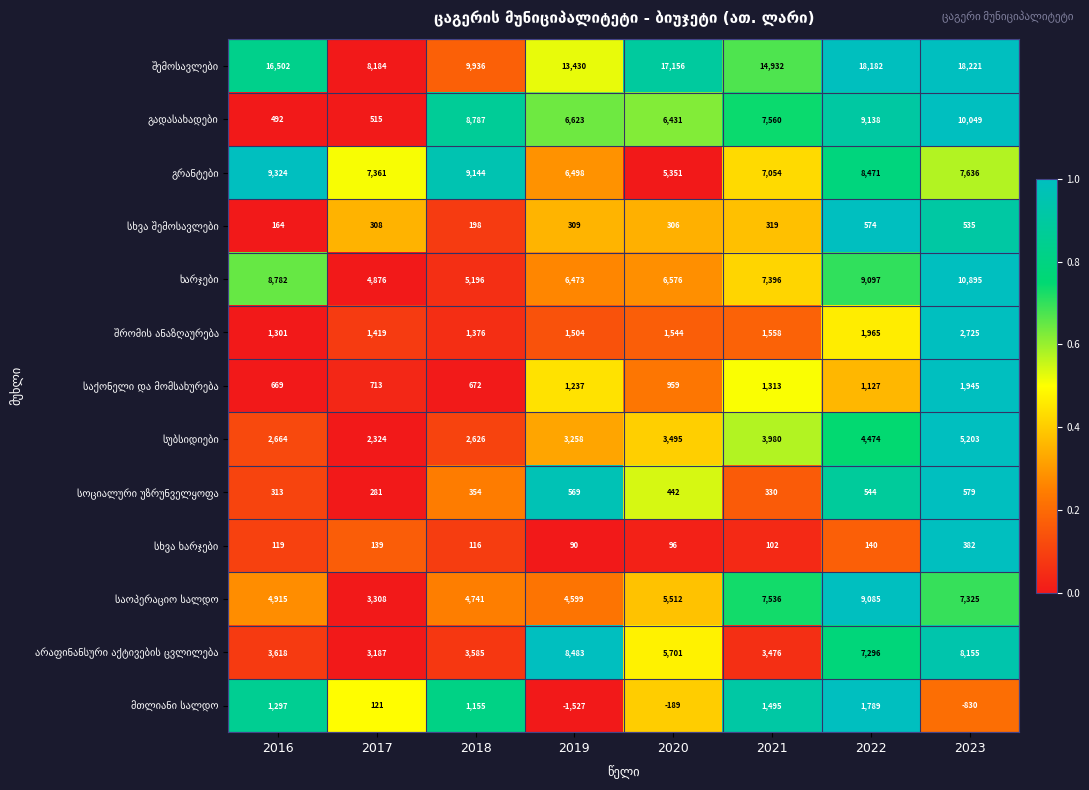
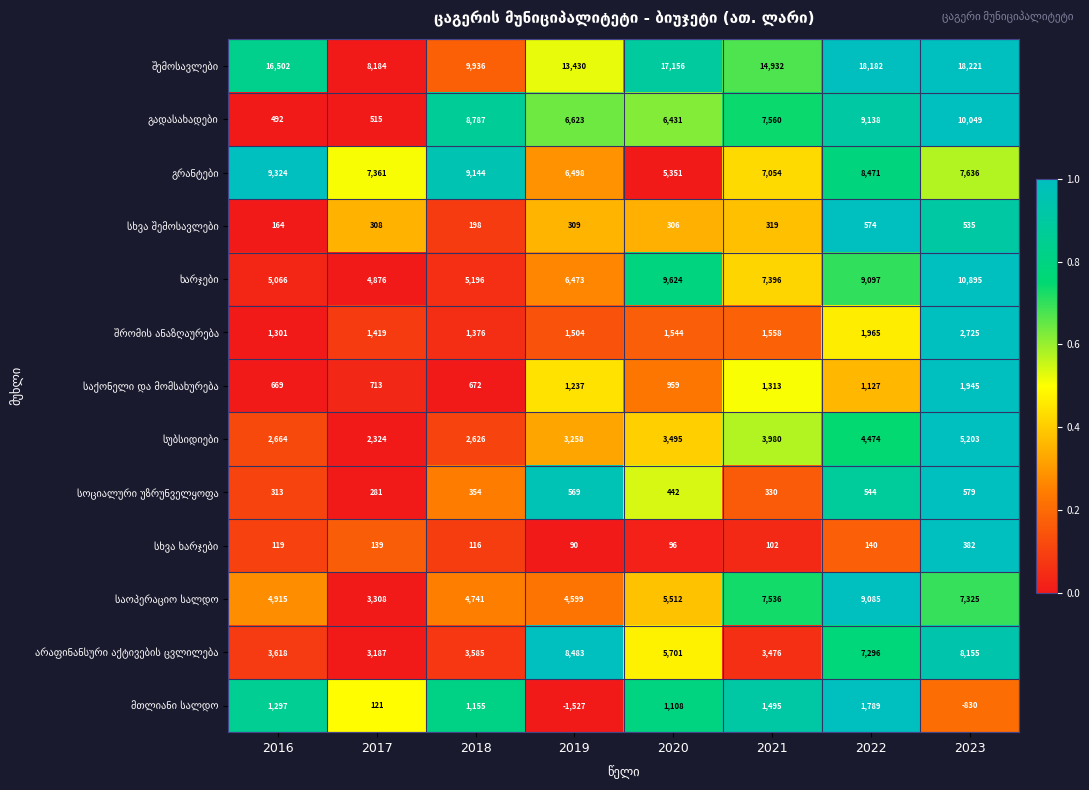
  {
    "შემოსავლები": {
      "2016": "16,502",
      "2017": "8,184",
      "2018": "9,936",
      "2019": "13,430",
      "2020": "17,156",
      "2021": "14,932",
      "2022": "18,182",
      "2023": "18,221"
    },
    "გადასახადები": {
      "2016": "492",
      "2017": "515",
      "2018": "8,787",
      "2019": "6,623",
      "2020": "6,431",
      "2021": "7,560",
      "2022": "9,138",
      "2023": "10,049"
    },
    "გრანტები": {
      "2016": "9,324",
      "2017": "7,361",
      "2018": "9,144",
      "2019": "6,498",
      "2020": "5,351",
      "2021": "7,054",
      "2022": "8,471",
      "2023": "7,636"
    },
    "სხვა შემოსავლები": {
      "2016": "164",
      "2017": "308",
      "2018": "198",
      "2019": "309",
      "2020": "306",
      "2021": "319",
      "2022": "574",
      "2023": "535"
    },
    "ხარჯები": {
-     "2016": "8,782",
+     "2016": "5,066",
      "2017": "4,876",
      "2018": "5,196",
      "2019": "6,473",
-     "2020": "6,576",
+     "2020": "9,624",
      "2021": "7,396",
      "2022": "9,097",
      "2023": "10,895"
    },
    "შრომის ანაზღაურება": {
      "2016": "1,301",
      "2017": "1,419",
      "2018": "1,376",
      "2019": "1,504",
      "2020": "1,544",
      "2021": "1,558",
      "2022": "1,965",
      "2023": "2,725"
    },
    "საქონელი და მომსახურება": {
      "2016": "669",
      "2017": "713",
      "2018": "672",
      "2019": "1,237",
      "2020": "959",
      "2021": "1,313",
      "2022": "1,127",
      "2023": "1,945"
    },
    "სუბსიდიები": {
      "2016": "2,664",
      "2017": "2,324",
      "2018": "2,626",
      "2019": "3,258",
      "2020": "3,495",
      "2021": "3,980",
      "2022": "4,474",
      "2023": "5,203"
    },
    "სოციალური უზრუნველყოფა": {
      "2016": "313",
      "2017": "281",
      "2018": "354",
      "2019": "569",
      "2020": "442",
      "2021": "330",
      "2022": "544",
      "2023": "579"
    },
    "სხვა ხარჯები": {
      "2016": "119",
      "2017": "139",
      "2018": "116",
      "2019": "90",
      "2020": "96",
      "2021": "102",
      "2022": "140",
      "2023": "382"
    },
    "საოპერაციო სალდო": {
      "2016": "4,915",
      "2017": "3,308",
      "2018": "4,741",
      "2019": "4,599",
      "2020": "5,512",
      "2021": "7,536",
      "2022": "9,085",
      "2023": "7,325"
    },
    "არაფინანსური აქტივების ცვლილება": {
      "2016": "3,618",
      "2017": "3,187",
      "2018": "3,585",
      "2019": "8,483",
      "2020": "5,701",
      "2021": "3,476",
      "2022": "7,296",
      "2023": "8,155"
    },
    "მთლიანი სალდო": {
      "2016": "1,297",
      "2017": "121",
      "2018": "1,155",
      "2019": "-1,527",
-     "2020": "-189",
+     "2020": "1,108",
      "2021": "1,495",
      "2022": "1,789",
      "2023": "-830"
    }
  }
